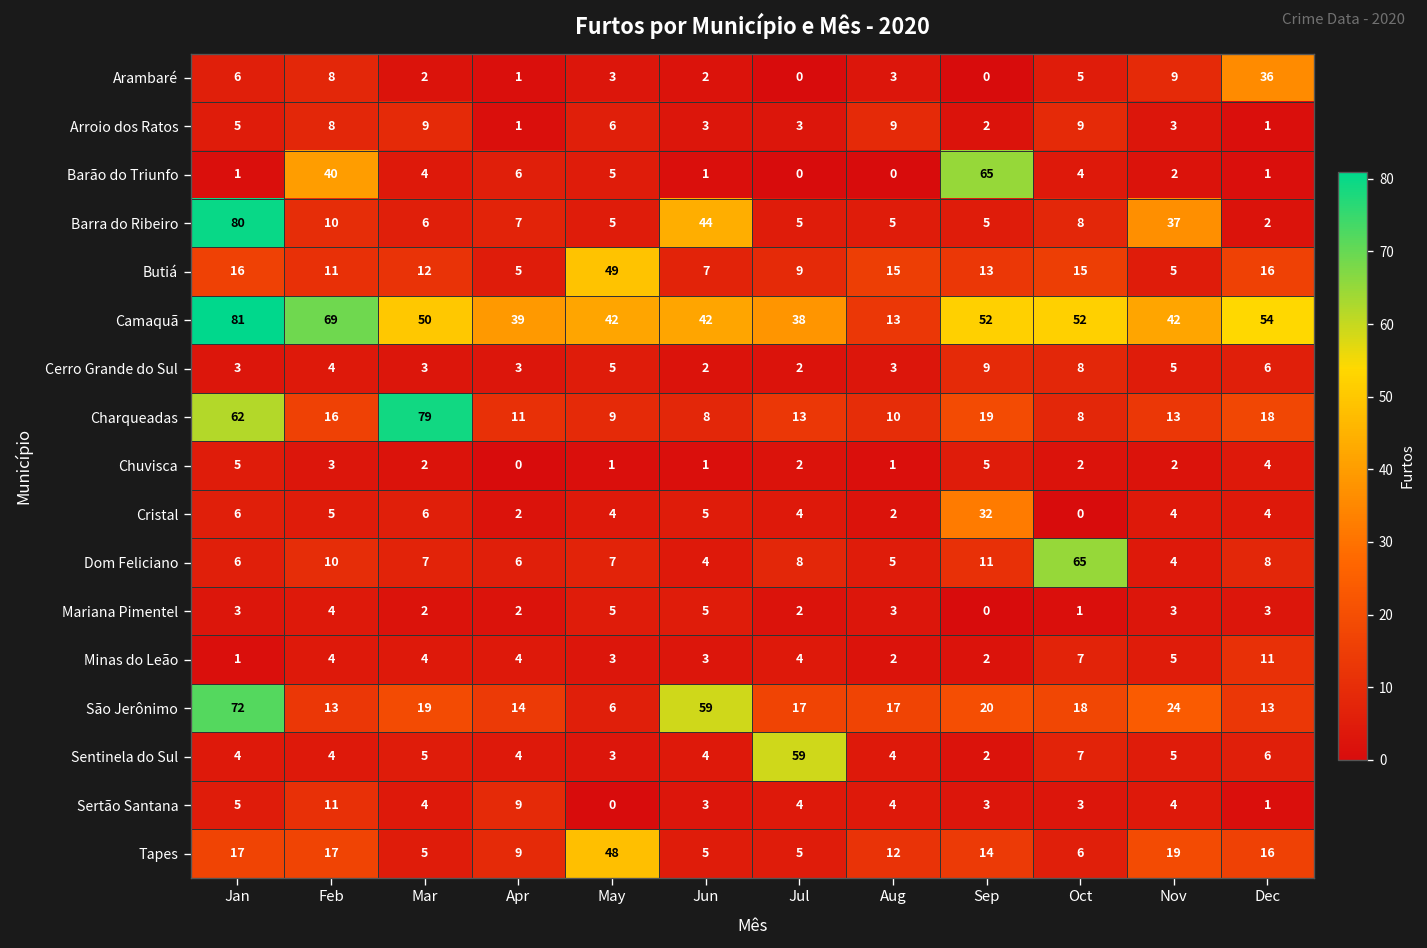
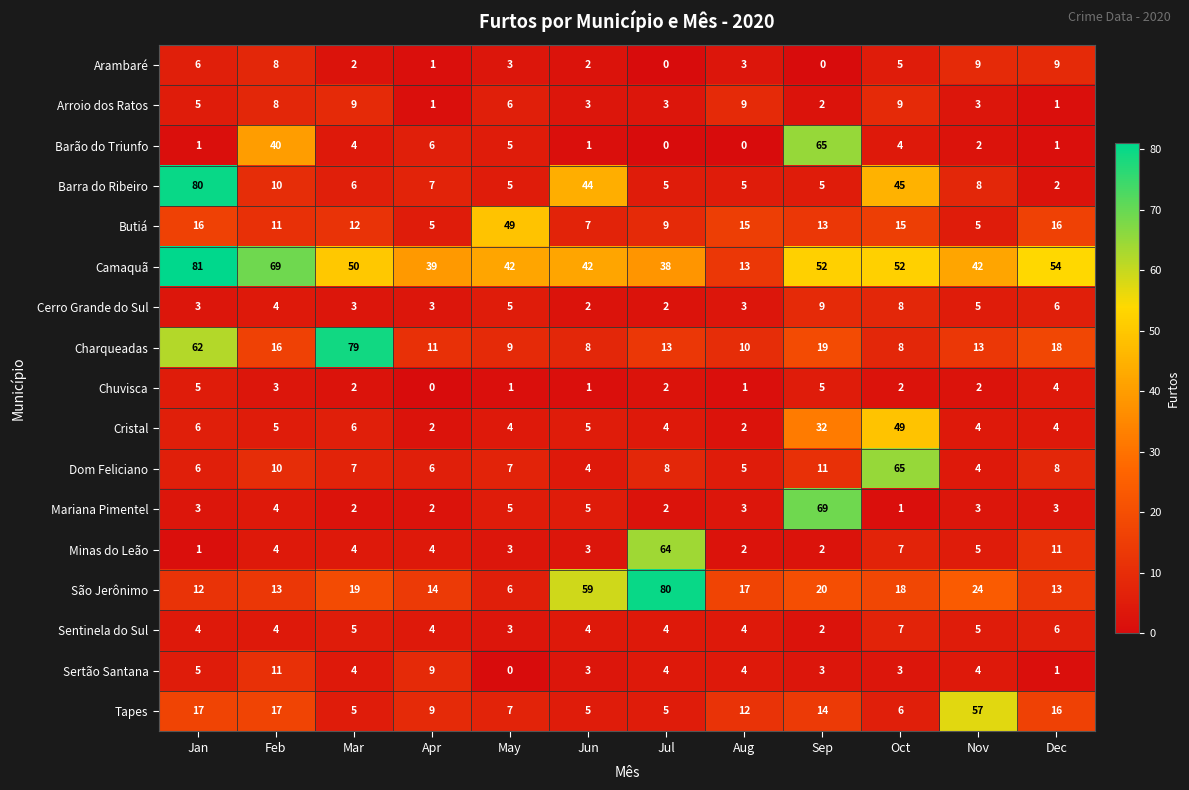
  {
    "Arambaré": {
      "Jan": 6,
      "Feb": 8,
      "Mar": 2,
      "Apr": 1,
      "May": 3,
      "Jun": 2,
      "Jul": 0,
      "Aug": 3,
      "Sep": 0,
      "Oct": 5,
      "Nov": 9,
-     "Dec": 36
+     "Dec": 9
    },
    "Barra do Ribeiro": {
      "Jan": 80,
      "Feb": 10,
      "Mar": 6,
      "Apr": 7,
      "May": 5,
      "Jun": 44,
      "Jul": 5,
      "Aug": 5,
      "Sep": 5,
-     "Oct": 8,
-     "Nov": 37,
+     "Oct": 45,
+     "Nov": 8,
      "Dec": 2
    },
    "Cristal": {
      "Jan": 6,
      "Feb": 5,
      "Mar": 6,
      "Apr": 2,
      "May": 4,
      "Jun": 5,
      "Jul": 4,
      "Aug": 2,
      "Sep": 32,
-     "Oct": 0,
+     "Oct": 49,
      "Nov": 4,
      "Dec": 4
    },
    "Mariana Pimentel": {
      "Jan": 3,
      "Feb": 4,
      "Mar": 2,
      "Apr": 2,
      "May": 5,
      "Jun": 5,
      "Jul": 2,
      "Aug": 3,
-     "Sep": 0,
+     "Sep": 69,
      "Oct": 1,
      "Nov": 3,
      "Dec": 3
    },
    "Minas do Leão": {
      "Jan": 1,
      "Feb": 4,
      "Mar": 4,
      "Apr": 4,
      "May": 3,
      "Jun": 3,
-     "Jul": 4,
+     "Jul": 64,
      "Aug": 2,
      "Sep": 2,
      "Oct": 7,
      "Nov": 5,
      "Dec": 11
    },
    "São Jerônimo": {
-     "Jan": 72,
+     "Jan": 12,
      "Feb": 13,
      "Mar": 19,
      "Apr": 14,
      "May": 6,
      "Jun": 59,
-     "Jul": 17,
+     "Jul": 80,
      "Aug": 17,
      "Sep": 20,
      "Oct": 18,
      "Nov": 24,
      "Dec": 13
    },
    "Sentinela do Sul": {
      "Jan": 4,
      "Feb": 4,
      "Mar": 5,
      "Apr": 4,
      "May": 3,
      "Jun": 4,
-     "Jul": 59,
+     "Jul": 4,
      "Aug": 4,
      "Sep": 2,
      "Oct": 7,
      "Nov": 5,
      "Dec": 6
    },
    "Tapes": {
      "Jan": 17,
      "Feb": 17,
      "Mar": 5,
      "Apr": 9,
-     "May": 48,
+     "May": 7,
      "Jun": 5,
      "Jul": 5,
      "Aug": 12,
      "Sep": 14,
      "Oct": 6,
-     "Nov": 19,
+     "Nov": 57,
      "Dec": 16
    }
  }
